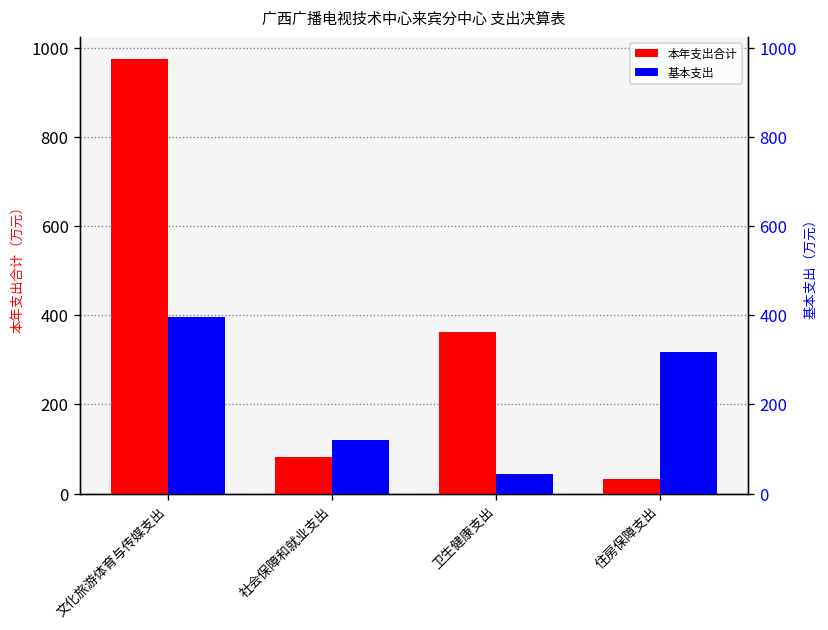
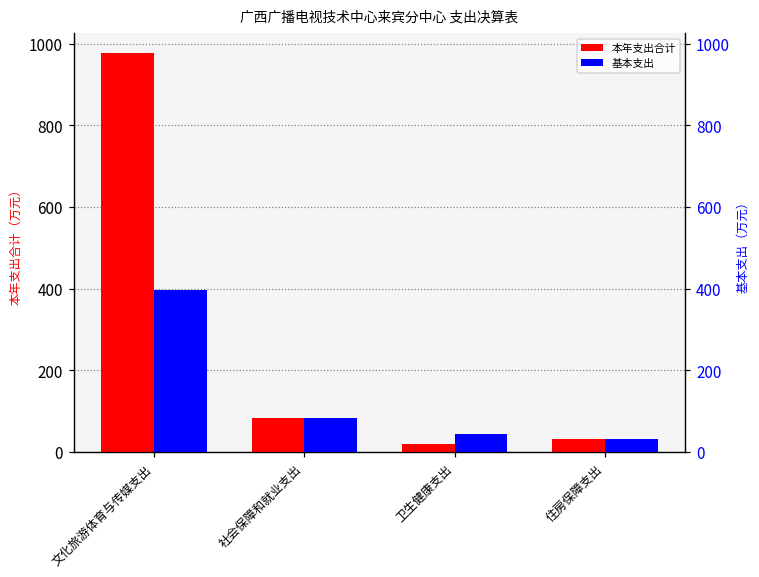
  {
    "本年支出合计": {
      "文化旅游体育与传媒支出": 980,
      "社会保障和就业支出": 80,
-     "卫生健康支出": 360,
+     "卫生健康支出": 20,
      "住房保障支出": 30
    },
    "基本支出": {
      "文化旅游体育与传媒支出": 400,
-     "社会保障和就业支出": 120,
+     "社会保障和就业支出": 80,
      "卫生健康支出": 40,
-     "住房保障支出": 320
+     "住房保障支出": 30
    }
  }
